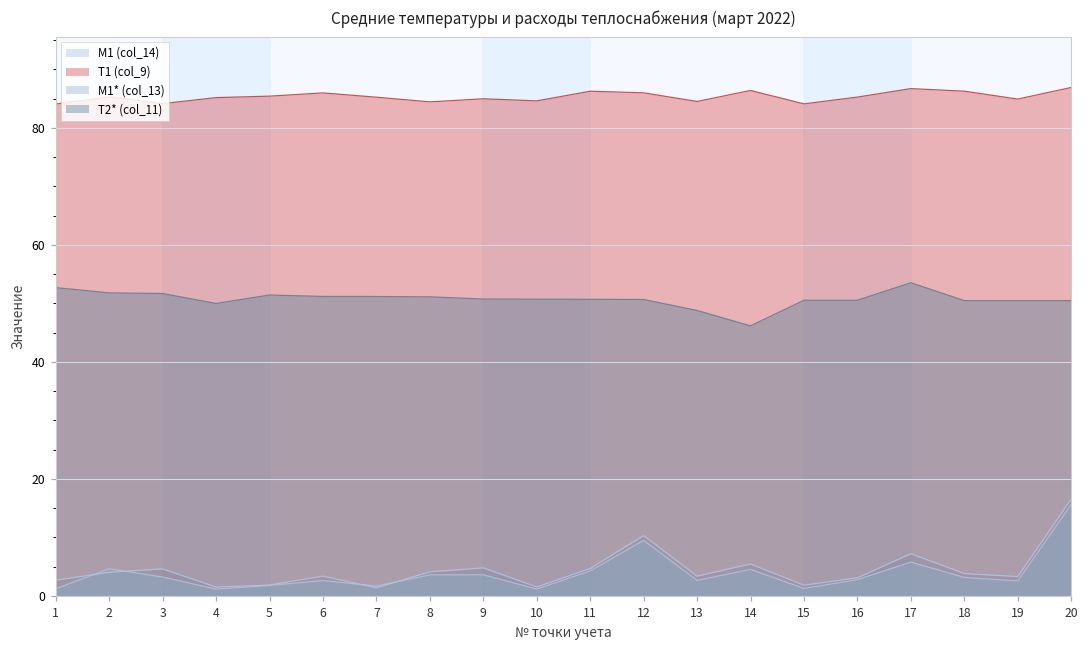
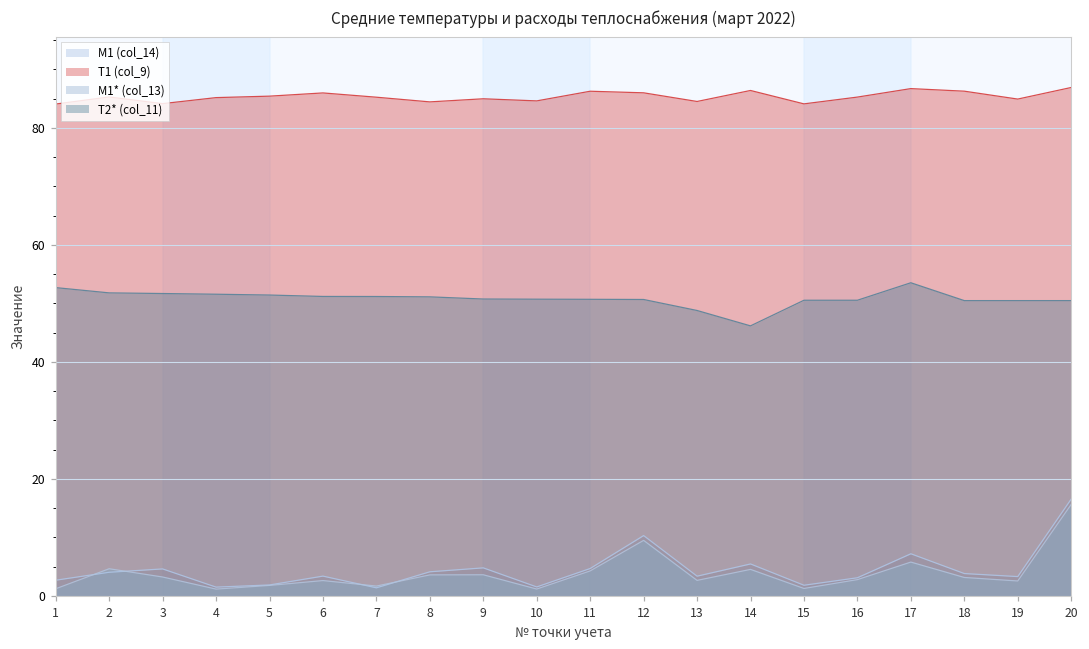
  {
    "T1 (col_9)": {
      "1": 84,
      "4": 85,
      "5": 85,
      "6": 86,
      "7": 85,
      "8": 84,
      "9": 85,
      "10": 85,
      "11": 86,
      "12": 86,
      "13": 85,
      "14": 86,
      "15": 84,
      "16": 85,
      "17": 87,
      "18": 86,
      "19": 85,
      "20": 87
    },
    "T2* (col_11)": {
      "1": 53,
      "2": 52,
      "3": 52,
-     "4": 50,
+     "4": 52,
      "5": 51,
      "6": 51,
      "7": 51,
      "8": 51,
      "9": 51,
      "10": 51,
      "11": 51,
      "12": 51,
      "13": 49,
      "14": 46,
      "15": 51,
      "16": 51,
      "17": 54,
      "18": 50,
      "19": 50,
      "20": 50
    }
  }
